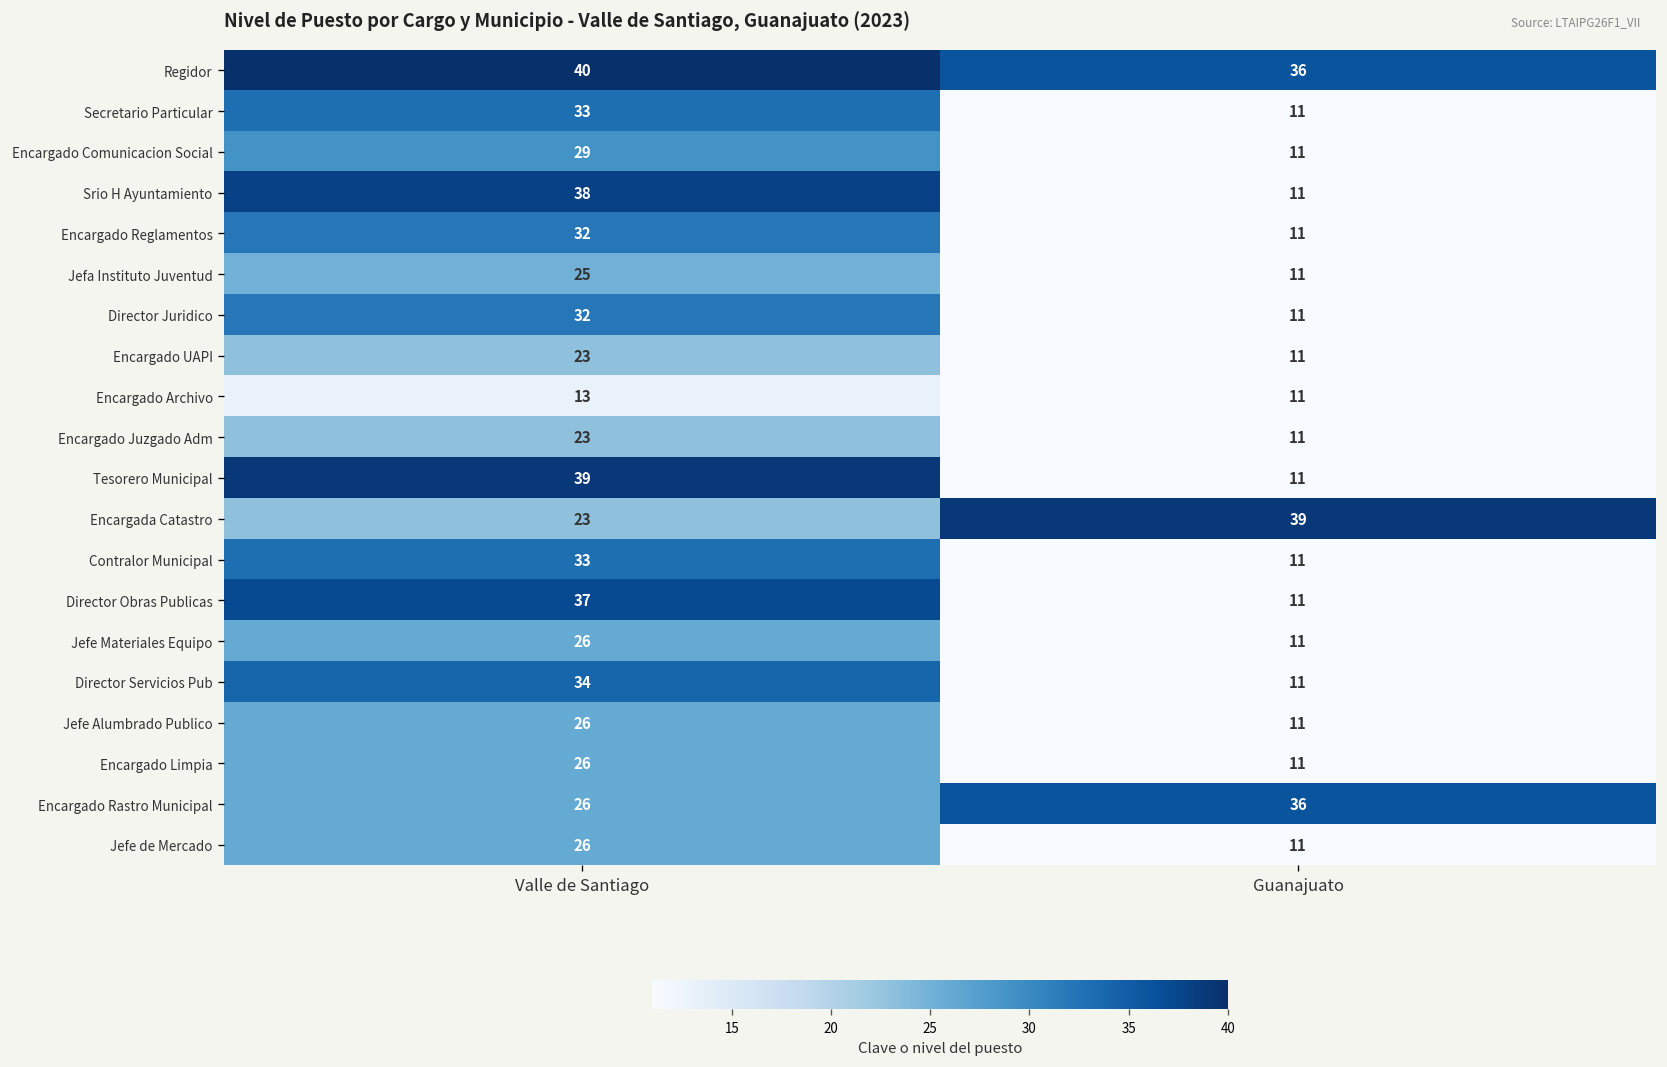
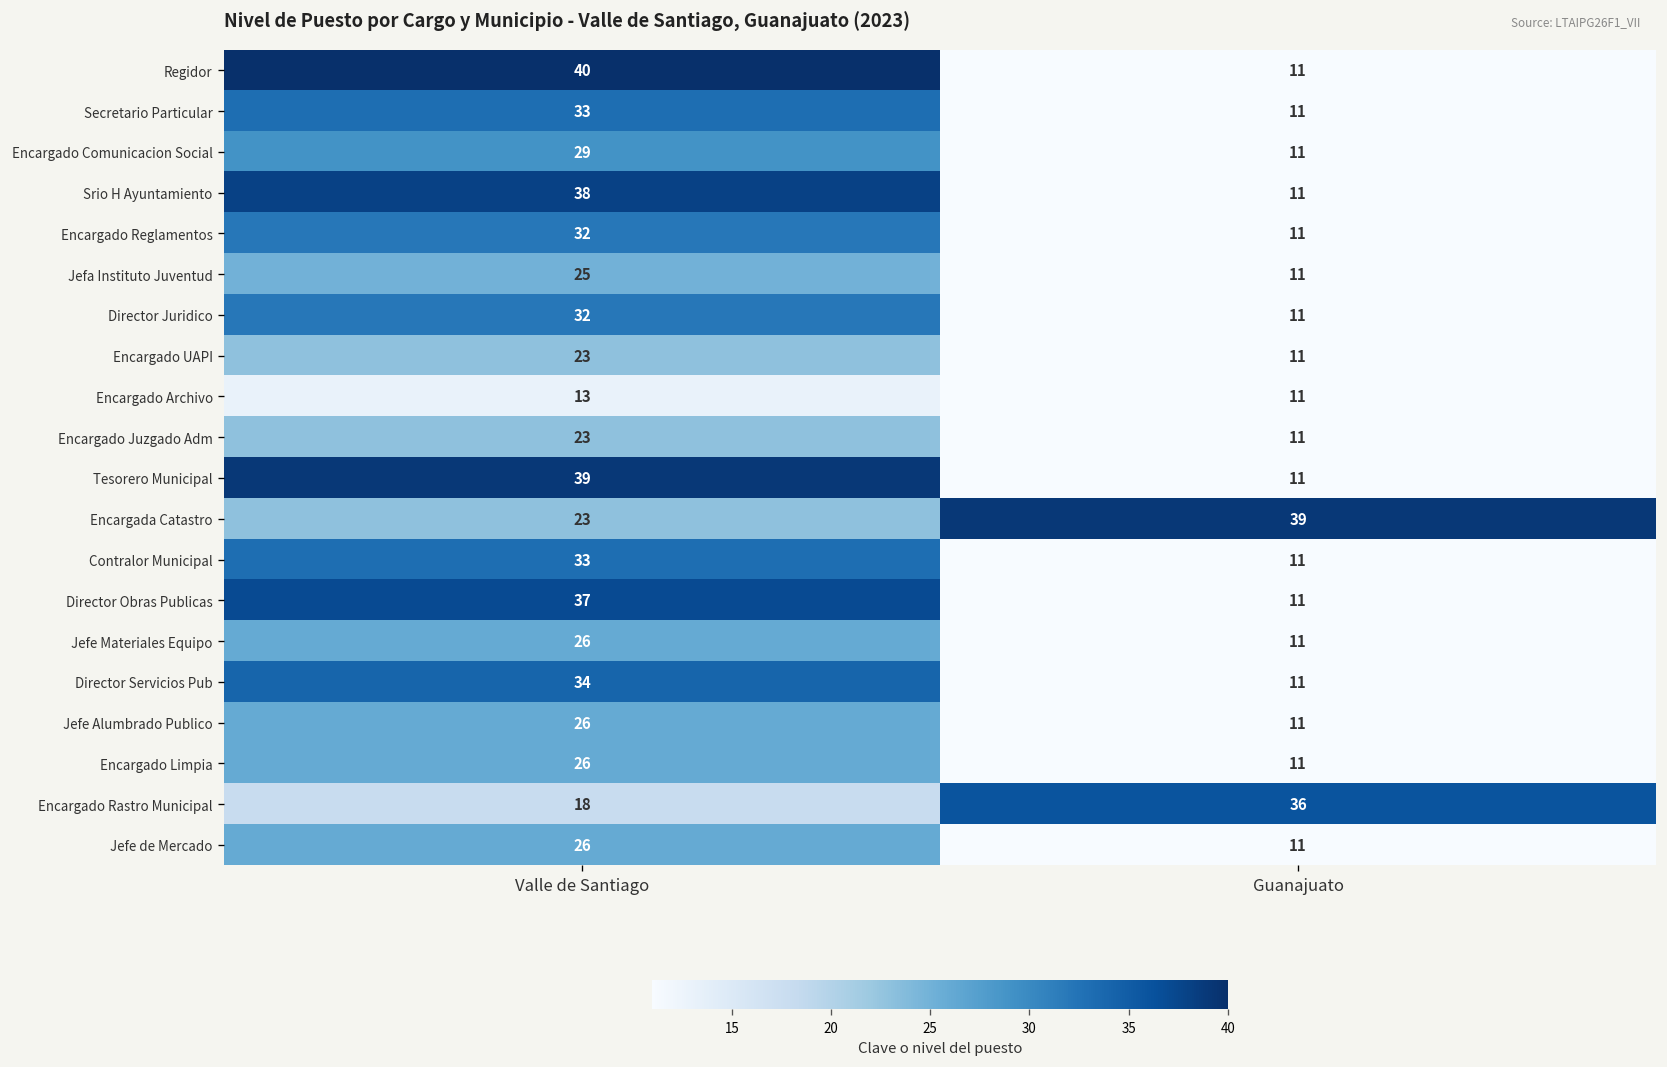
  {
    "Regidor": {
      "Valle de Santiago": 40,
-     "Guanajuato": 36
+     "Guanajuato": 11
    },
    "Secretario Particular": {
      "Valle de Santiago": 33,
      "Guanajuato": 11
    },
    "Encargado Comunicacion Social": {
      "Valle de Santiago": 29,
      "Guanajuato": 11
    },
    "Srio H Ayuntamiento": {
      "Valle de Santiago": 38,
      "Guanajuato": 11
    },
    "Encargado Reglamentos": {
      "Valle de Santiago": 32,
      "Guanajuato": 11
    },
    "Jefa Instituto Juventud": {
      "Valle de Santiago": 25,
      "Guanajuato": 11
    },
    "Director Juridico": {
      "Valle de Santiago": 32,
      "Guanajuato": 11
    },
    "Encargado UAPI": {
      "Valle de Santiago": 23,
      "Guanajuato": 11
    },
    "Encargado Archivo": {
      "Valle de Santiago": 13,
      "Guanajuato": 11
    },
    "Encargado Juzgado Adm": {
      "Valle de Santiago": 23,
      "Guanajuato": 11
    },
    "Tesorero Municipal": {
      "Valle de Santiago": 39,
      "Guanajuato": 11
    },
    "Encargada Catastro": {
      "Valle de Santiago": 23,
      "Guanajuato": 39
    },
    "Contralor Municipal": {
      "Valle de Santiago": 33,
      "Guanajuato": 11
    },
    "Director Obras Publicas": {
      "Valle de Santiago": 37,
      "Guanajuato": 11
    },
    "Jefe Materiales Equipo": {
      "Valle de Santiago": 26,
      "Guanajuato": 11
    },
    "Director Servicios Pub": {
      "Valle de Santiago": 34,
      "Guanajuato": 11
    },
    "Jefe Alumbrado Publico": {
      "Valle de Santiago": 26,
      "Guanajuato": 11
    },
    "Encargado Limpia": {
      "Valle de Santiago": 26,
      "Guanajuato": 11
    },
    "Encargado Rastro Municipal": {
-     "Valle de Santiago": 26,
+     "Valle de Santiago": 18,
      "Guanajuato": 36
    },
    "Jefe de Mercado": {
      "Valle de Santiago": 26,
      "Guanajuato": 11
    }
  }
